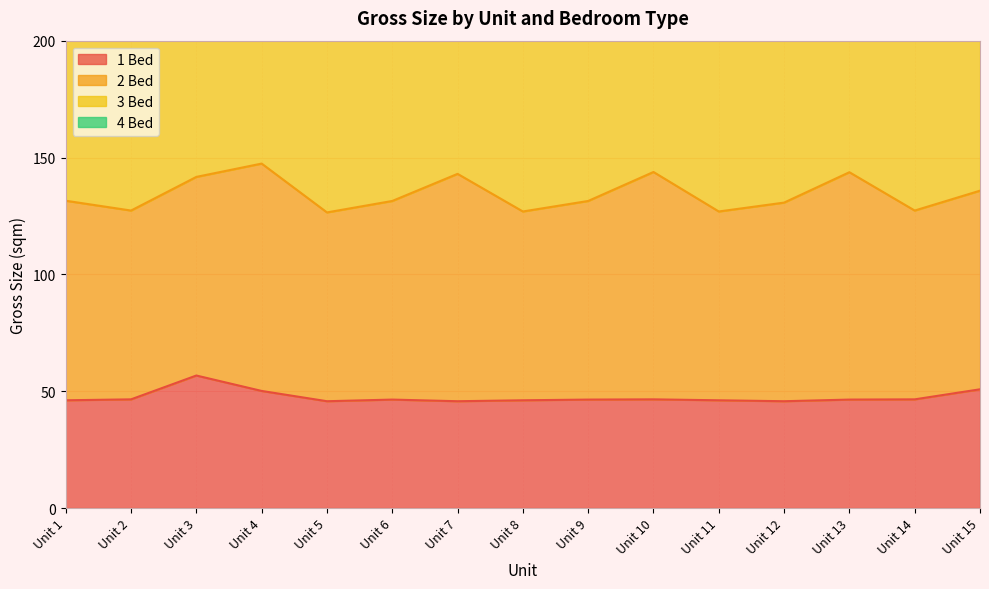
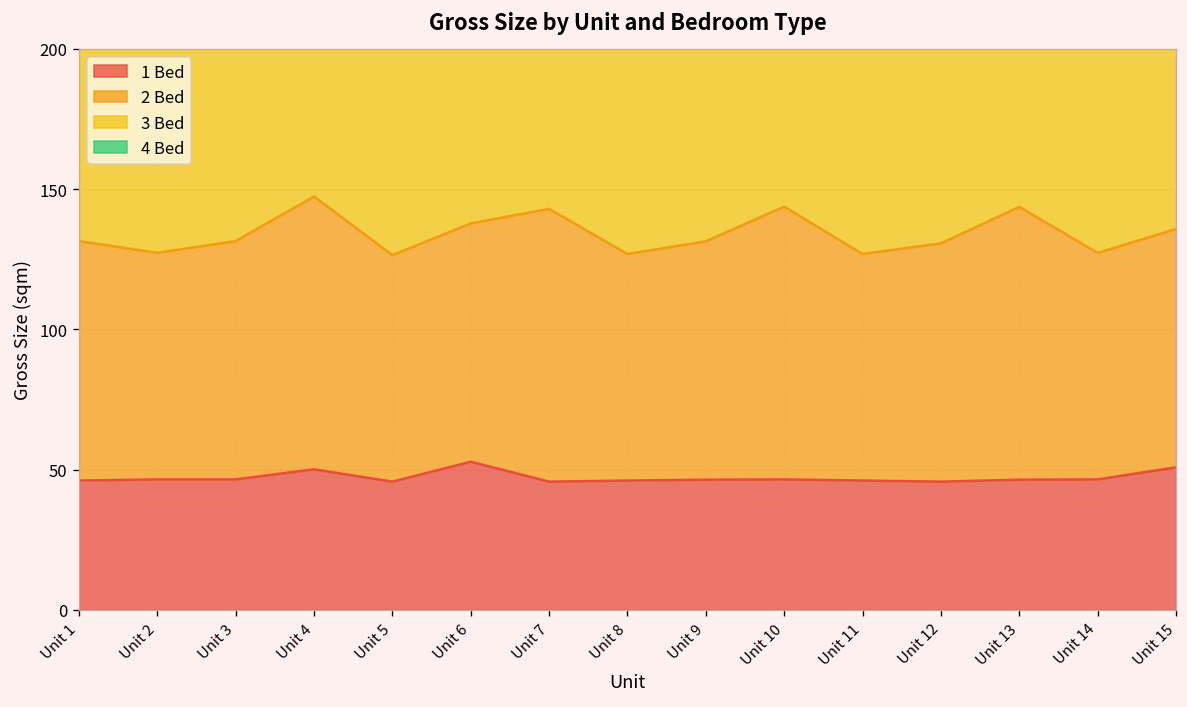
  {
    "1 Bed": {
      "Unit 1": 46,
      "Unit 2": 47,
-     "Unit 3": 57,
+     "Unit 3": 47,
      "Unit 4": 50,
      "Unit 5": 46,
-     "Unit 6": 46,
+     "Unit 6": 53,
      "Unit 7": 46,
      "Unit 8": 46,
      "Unit 9": 46,
      "Unit 10": 47,
      "Unit 11": 46,
      "Unit 12": 46,
      "Unit 13": 46,
      "Unit 14": 47,
      "Unit 15": 51
    }
  }
